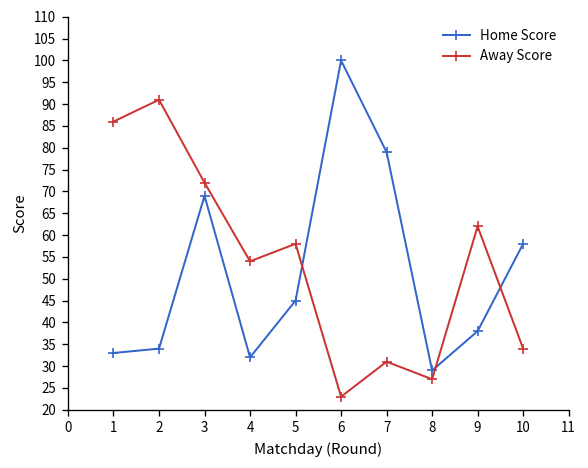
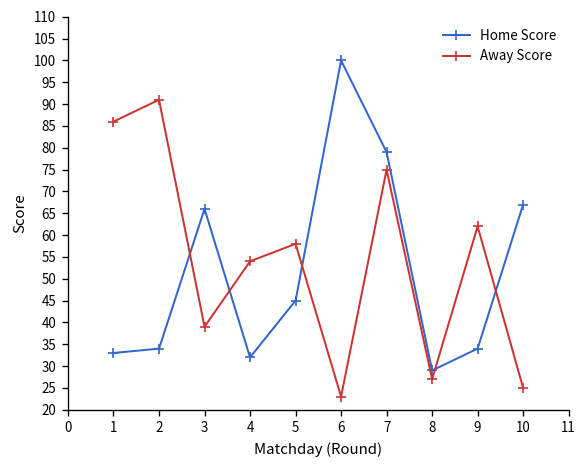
  {
    "Home Score": {
      "1": 33,
      "2": 34,
-     "3": 69,
+     "3": 66,
      "4": 32,
      "5": 45,
      "6": 100,
      "7": 79,
      "8": 29,
-     "9": 38,
-     "10": 58
+     "9": 34,
+     "10": 67
    },
    "Away Score": {
      "1": 86,
      "2": 91,
-     "3": 72,
+     "3": 39,
      "4": 54,
      "5": 58,
      "6": 23,
-     "7": 31,
+     "7": 75,
      "8": 27,
      "9": 62,
-     "10": 34
+     "10": 25
    }
  }
